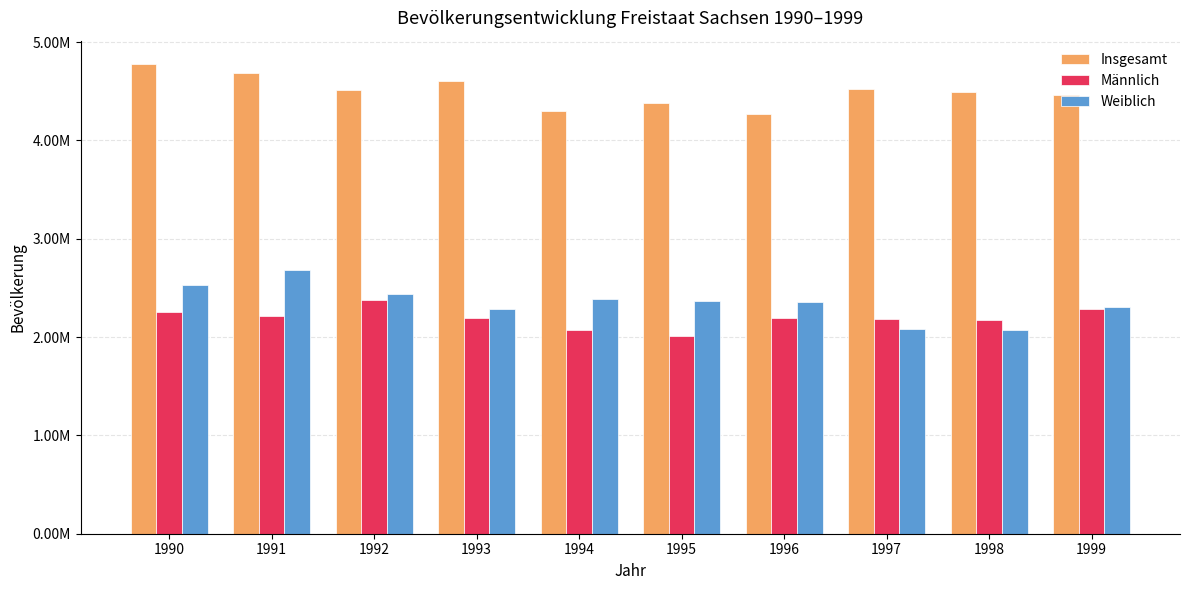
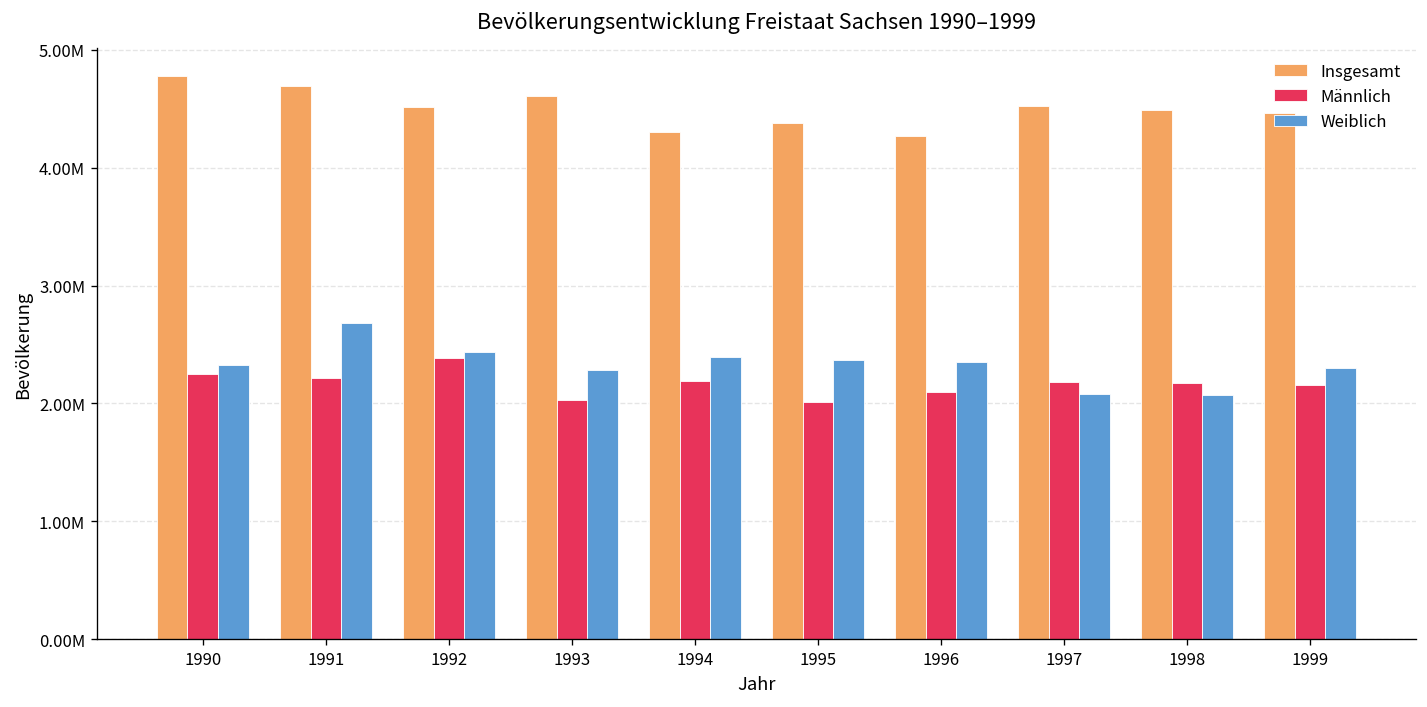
  {
    "Insgesamt": {
      "1990": 4800000,
      "1991": 4700000,
      "1992": 4500000,
      "1993": 4600000,
      "1994": 4300000,
      "1995": 4400000,
      "1996": 4300000,
      "1997": 4500000,
      "1998": 4500000,
      "1999": 4500000
    },
    "Männlich": {
      "1990": 2300000,
      "1991": 2200000,
      "1992": 2400000,
-     "1993": 2200000,
-     "1994": 2100000,
+     "1993": 2000000,
+     "1994": 2200000,
      "1995": 2000000,
-     "1996": 2200000,
+     "1996": 2100000,
      "1997": 2200000,
      "1998": 2200000,
-     "1999": 2300000
+     "1999": 2200000
    },
    "Weiblich": {
-     "1990": 2500000,
+     "1990": 2300000,
      "1991": 2700000,
      "1992": 2400000,
      "1993": 2300000,
      "1994": 2400000,
      "1995": 2400000,
      "1996": 2400000,
      "1997": 2100000,
      "1998": 2100000,
      "1999": 2300000
    }
  }
